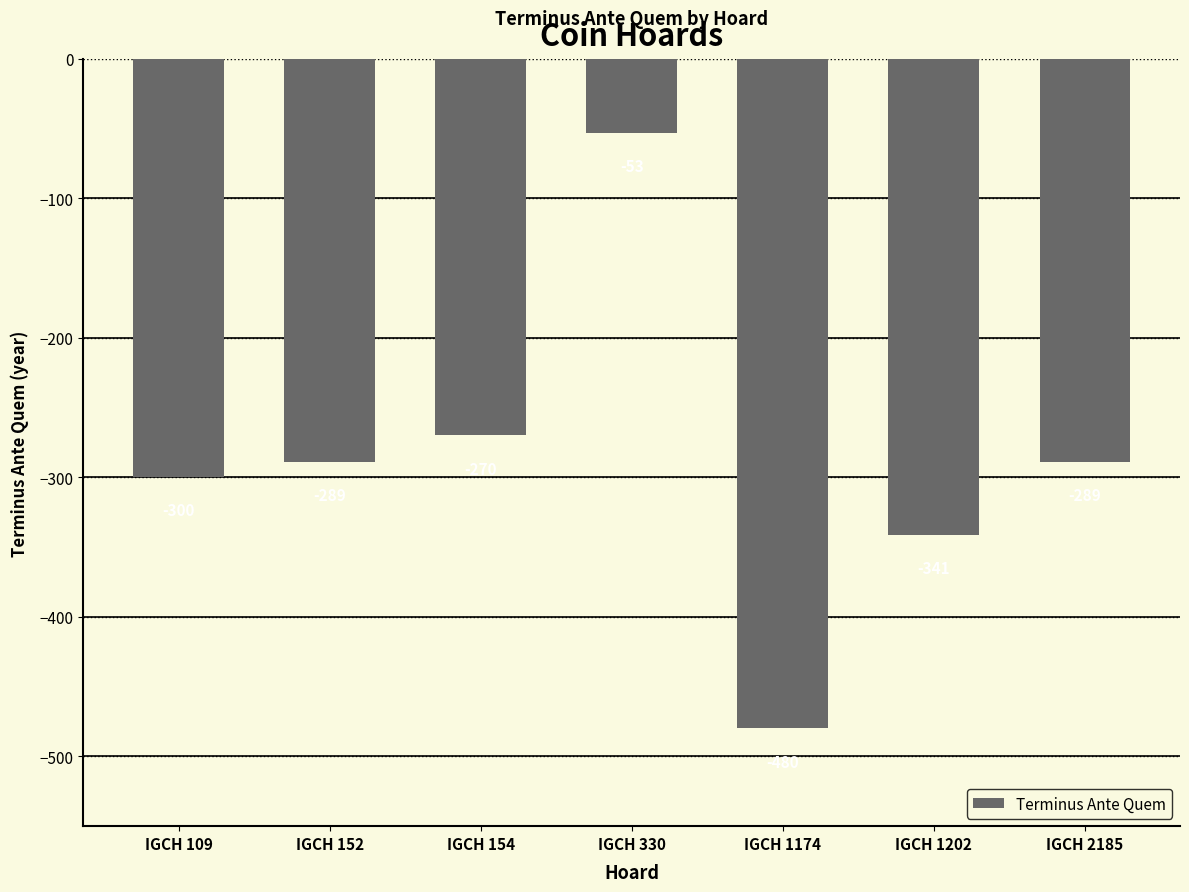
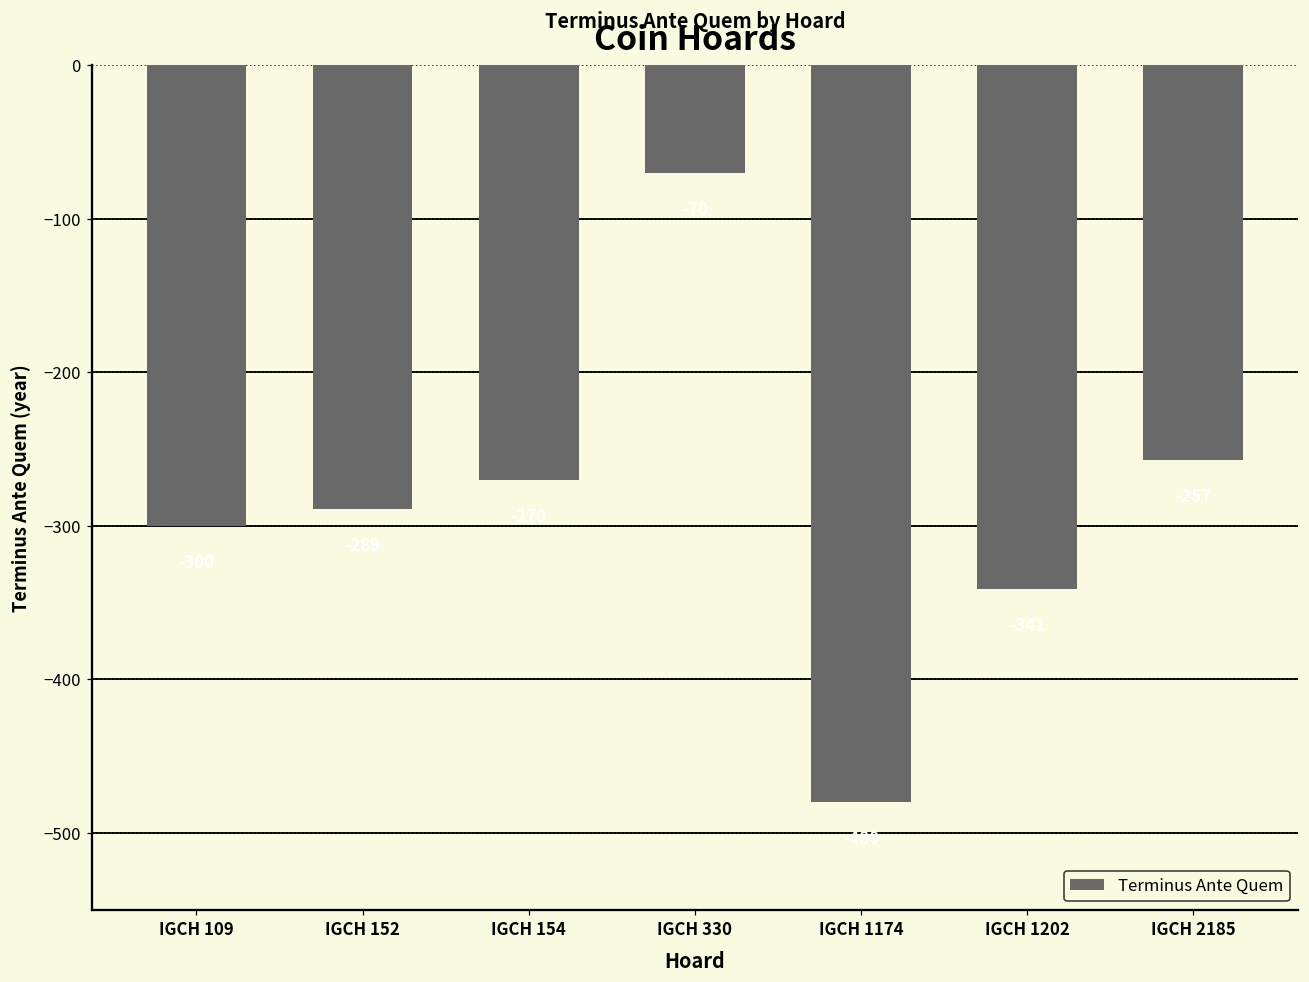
  {
    "IGCH 109": -300,
    "IGCH 152": -289,
    "IGCH 154": -270,
-   "IGCH 330": -53,
+   "IGCH 330": -70,
    "IGCH 1174": -480,
    "IGCH 1202": -341,
-   "IGCH 2185": -289
+   "IGCH 2185": -257
  }
